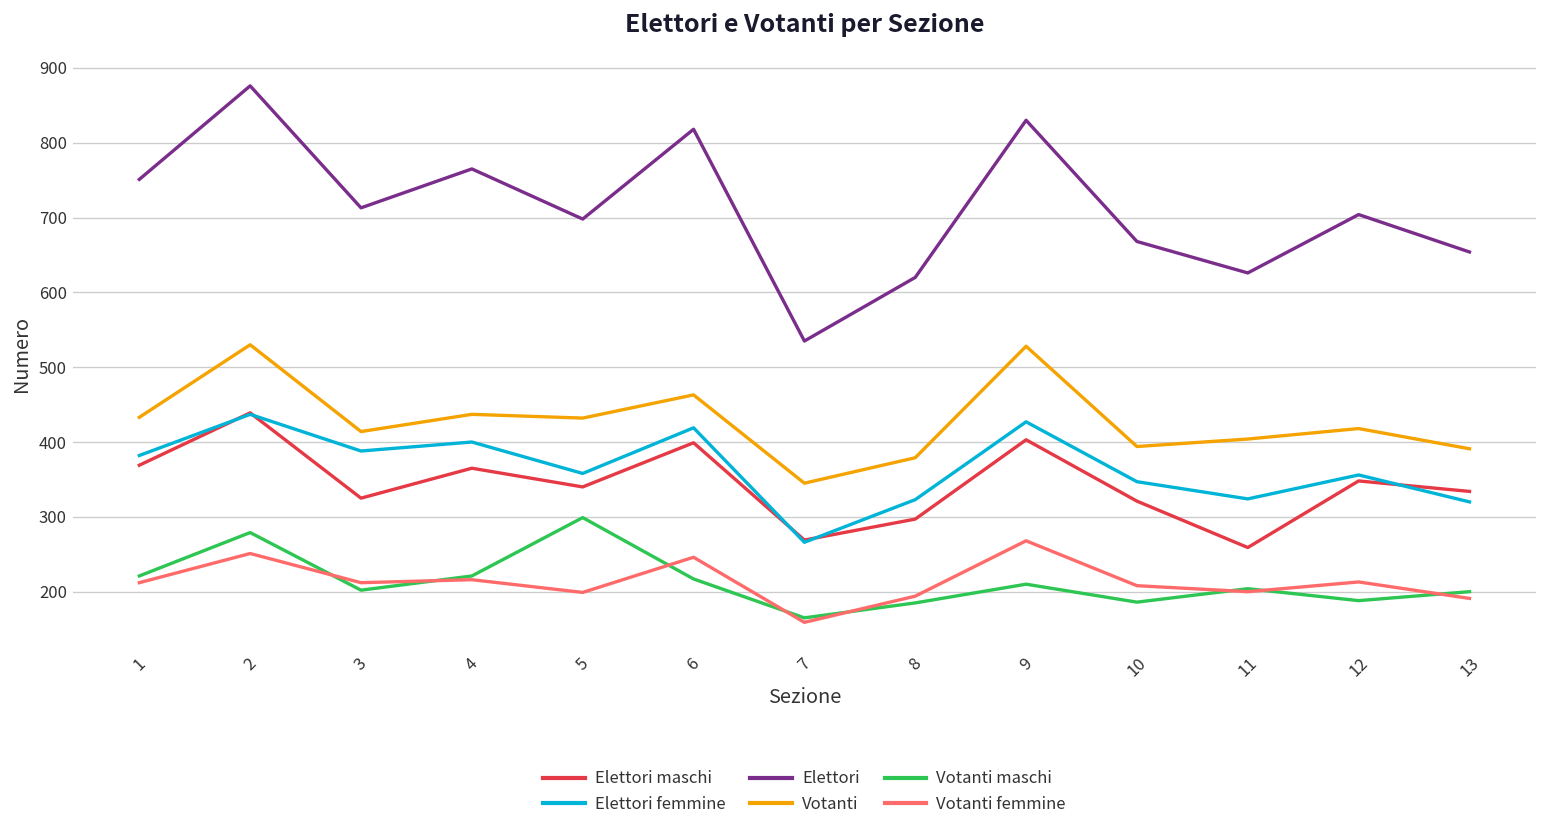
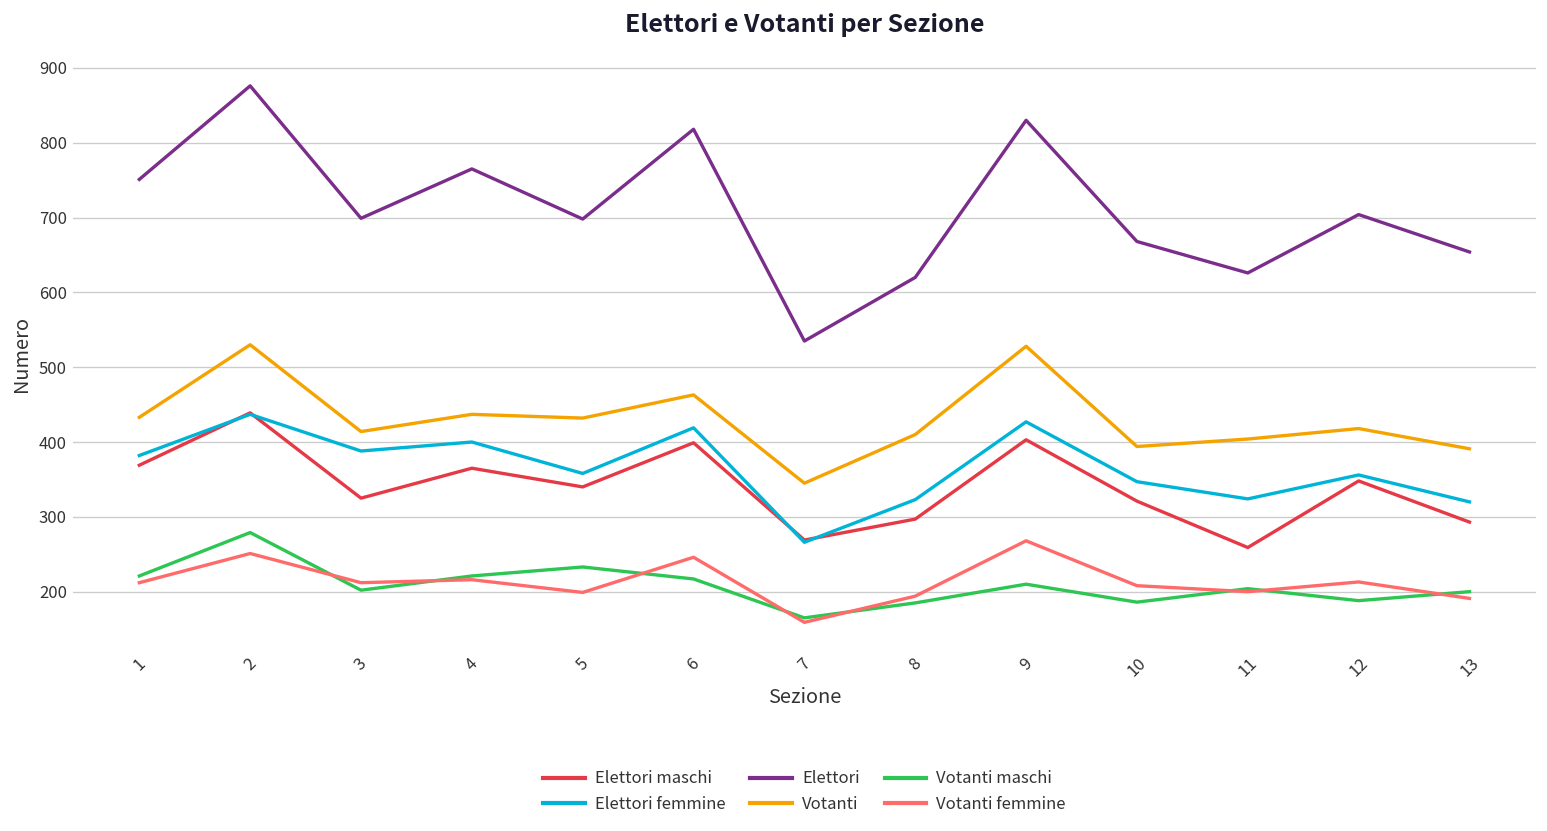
  {
    "Elettori maschi": {
      "1": 370,
      "3": 330,
      "4": 370,
      "5": 340,
      "6": 400,
      "8": 300,
      "9": 400,
      "10": 320,
      "11": 260,
      "12": 350,
-     "13": 330
+     "13": 290
    },
    "Elettori femmine": {
      "1": 380,
      "3": 390,
      "4": 400,
      "5": 360,
      "6": 420,
      "8": 320,
      "9": 430,
      "10": 350,
      "11": 320,
      "12": 360,
      "13": 320
    },
    "Elettori": {
      "1": 750,
      "2": 880,
-     "3": 710,
+     "3": 700,
      "4": 770,
      "5": 700,
      "6": 820,
      "7": 540,
      "8": 620,
      "9": 830,
      "10": 670,
      "11": 630,
      "12": 700,
      "13": 650
    },
    "Votanti": {
      "1": 430,
      "2": 530,
      "3": 410,
      "4": 440,
      "5": 430,
      "6": 460,
      "7": 350,
-     "8": 380,
+     "8": 410,
      "9": 530,
      "10": 390,
      "11": 400,
      "12": 420,
      "13": 390
    },
    "Votanti maschi": {
      "1": 220,
      "2": 280,
      "3": 200,
      "4": 220,
-     "5": 300,
+     "5": 230,
      "6": 220,
      "7": 170,
      "8": 190,
      "9": 210,
      "10": 190,
      "12": 190,
      "13": 200
    },
    "Votanti femmine": {
      "1": 210,
      "2": 250,
      "3": 210,
      "4": 220,
      "5": 200,
      "6": 250,
      "7": 160,
      "8": 190,
      "9": 270,
      "10": 210,
      "12": 210,
      "13": 190
    }
  }
